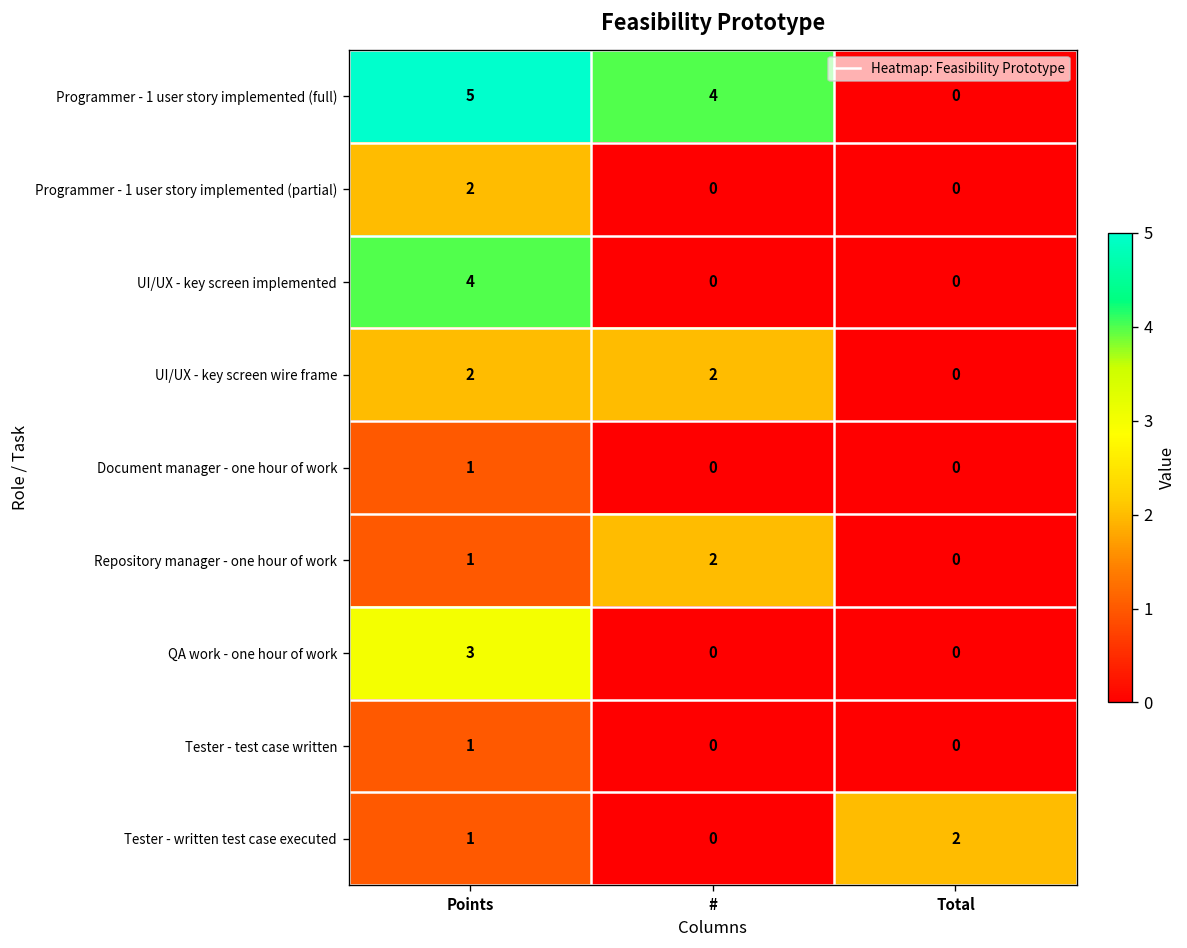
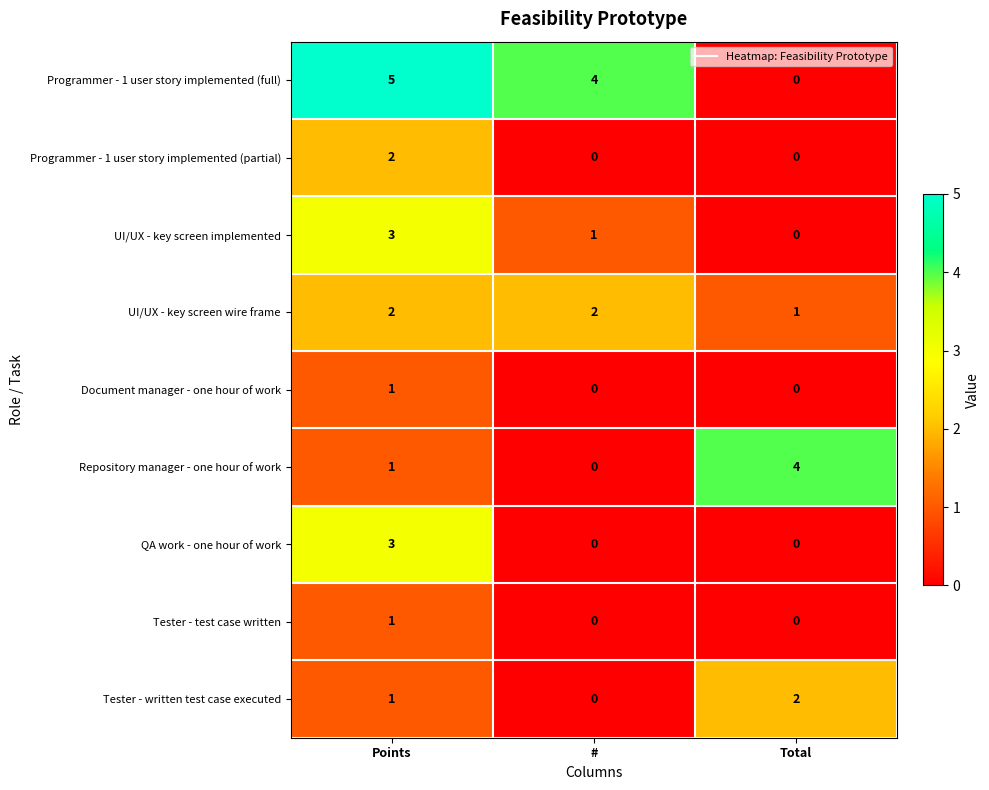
  {
    "Programmer - 1 user story implemented (full)": {
      "Points": 5,
      "#": 4,
      "Total": 0
    },
    "Programmer - 1 user story implemented (partial)": {
      "Points": 2,
      "#": 0,
      "Total": 0
    },
    "UI/UX - key screen implemented": {
-     "Points": 4,
-     "#": 0,
+     "Points": 3,
+     "#": 1,
      "Total": 0
    },
    "UI/UX - key screen wire frame": {
      "Points": 2,
      "#": 2,
-     "Total": 0
+     "Total": 1
    },
    "Document manager - one hour of work": {
      "Points": 1,
      "#": 0,
      "Total": 0
    },
    "Repository manager - one hour of work": {
      "Points": 1,
-     "#": 2,
-     "Total": 0
+     "#": 0,
+     "Total": 4
    },
    "QA work - one hour of work": {
      "Points": 3,
      "#": 0,
      "Total": 0
    },
    "Tester - test case written": {
      "Points": 1,
      "#": 0,
      "Total": 0
    },
    "Tester - written test case executed": {
      "Points": 1,
      "#": 0,
      "Total": 2
    }
  }
